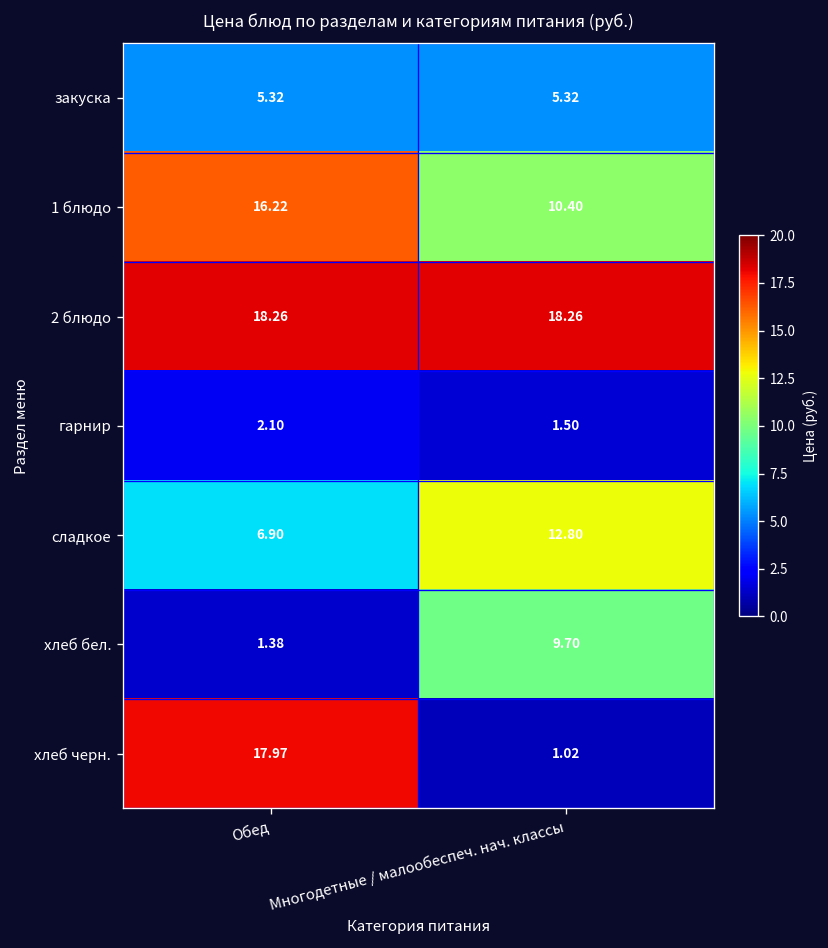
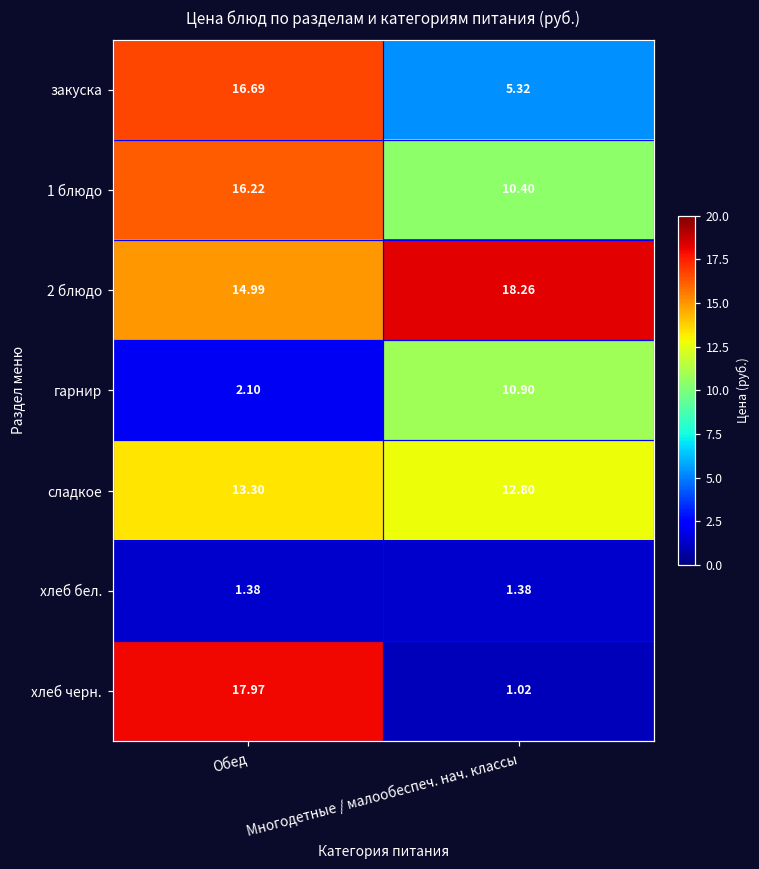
  {
    "закуска": {
-     "Обед": 5.32,
+     "Обед": 16.69,
      "Многодетные / малообеспеч. нач. классы": 5.32
    },
    "1 блюдо": {
      "Обед": 16.22,
      "Многодетные / малообеспеч. нач. классы": 10.40
    },
    "2 блюдо": {
-     "Обед": 18.26,
+     "Обед": 14.99,
      "Многодетные / малообеспеч. нач. классы": 18.26
    },
    "гарнир": {
      "Обед": 2.10,
-     "Многодетные / малообеспеч. нач. классы": 1.50
+     "Многодетные / малообеспеч. нач. классы": 10.90
    },
    "сладкое": {
-     "Обед": 6.90,
+     "Обед": 13.30,
      "Многодетные / малообеспеч. нач. классы": 12.80
    },
    "хлеб бел.": {
      "Обед": 1.38,
-     "Многодетные / малообеспеч. нач. классы": 9.70
+     "Многодетные / малообеспеч. нач. классы": 1.38
    },
    "хлеб черн.": {
      "Обед": 17.97,
      "Многодетные / малообеспеч. нач. классы": 1.02
    }
  }
